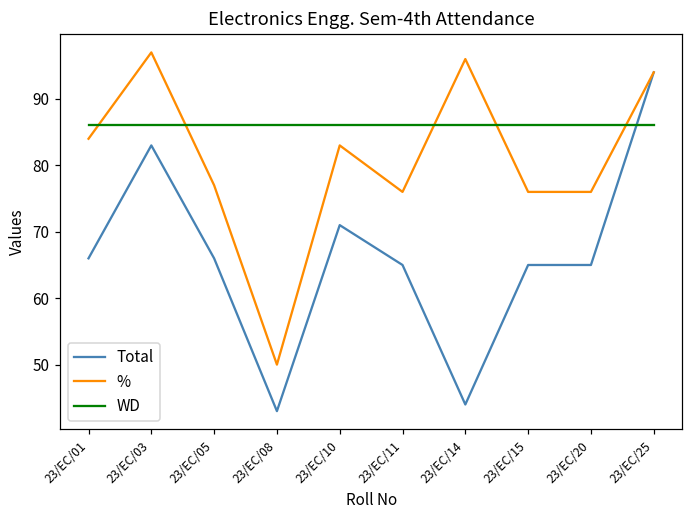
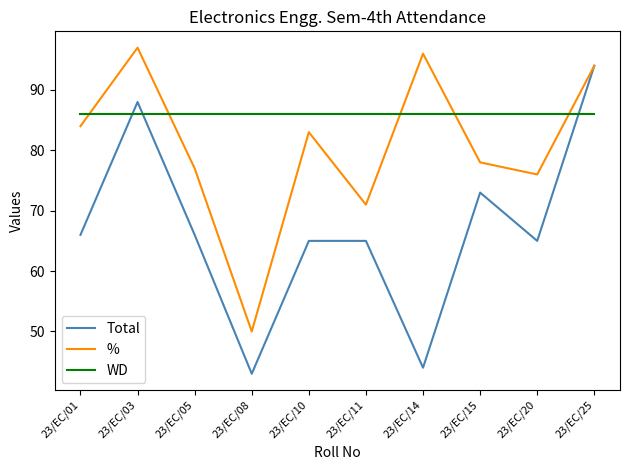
  {
    "Total": {
      "23/EC/01": 66,
-     "23/EC/03": 83,
+     "23/EC/03": 88,
      "23/EC/05": 66,
      "23/EC/08": 43,
-     "23/EC/10": 71,
+     "23/EC/10": 65,
      "23/EC/11": 65,
      "23/EC/14": 44,
-     "23/EC/15": 65,
+     "23/EC/15": 73,
      "23/EC/20": 65
    },
    "%": {
      "23/EC/01": 84,
      "23/EC/03": 97,
      "23/EC/05": 77,
      "23/EC/08": 50,
      "23/EC/10": 83,
-     "23/EC/11": 76,
+     "23/EC/11": 71,
      "23/EC/14": 96,
-     "23/EC/15": 76,
+     "23/EC/15": 78,
      "23/EC/20": 76
    },
    "WD": {
      "23/EC/01": 86,
      "23/EC/03": 86,
      "23/EC/05": 86,
      "23/EC/08": 86,
      "23/EC/10": 86,
      "23/EC/11": 86,
      "23/EC/14": 86,
      "23/EC/15": 86,
      "23/EC/20": 86,
      "23/EC/25": 86
    }
  }
